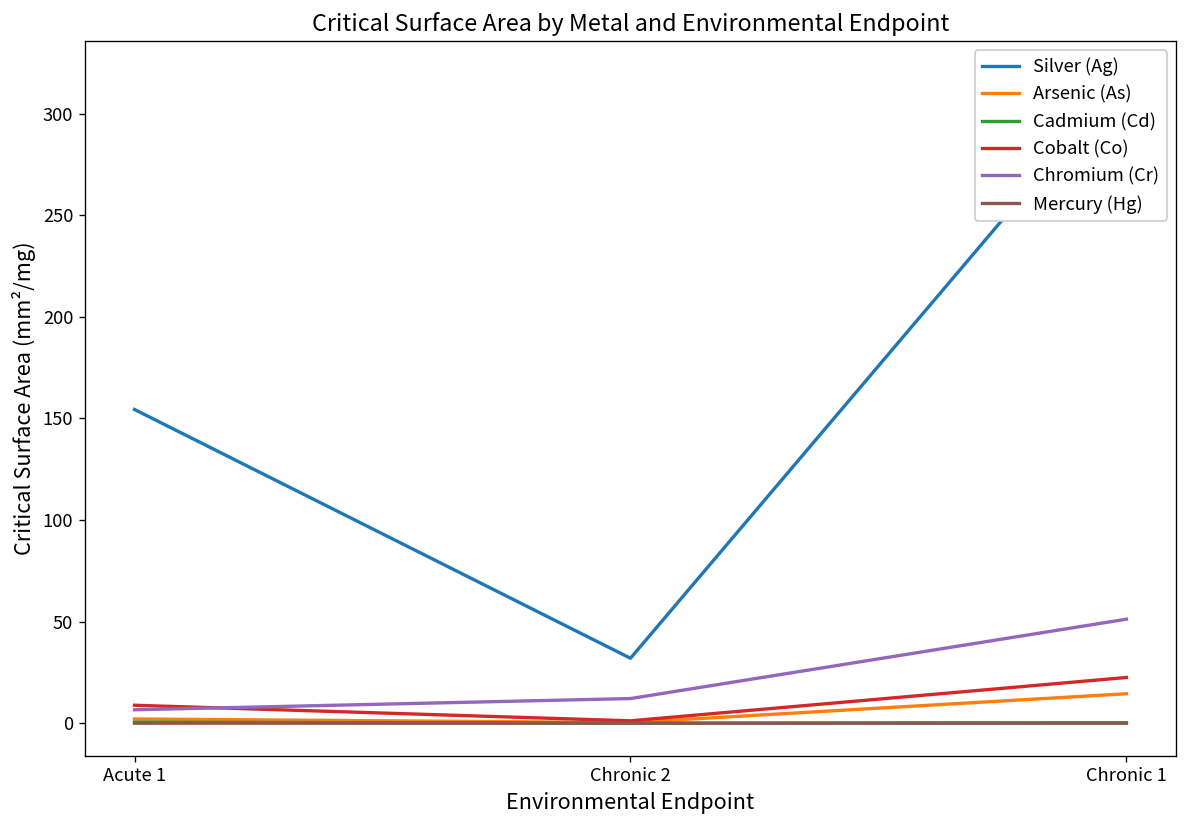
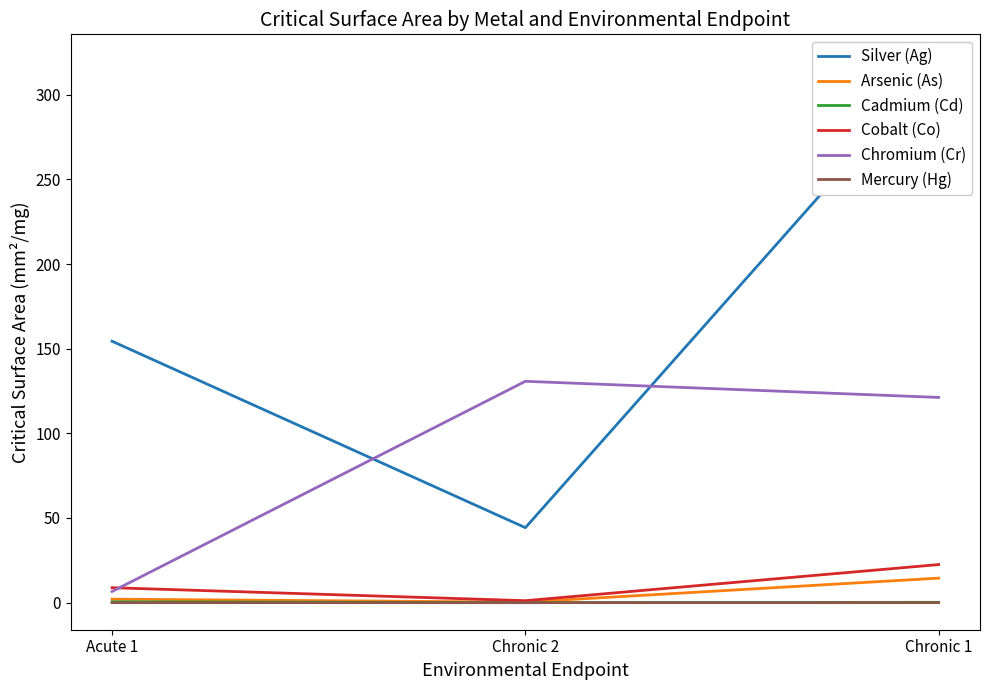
  {
    "Silver (Ag)": {
      "Acute 1": 154,
-     "Chronic 2": 32
+     "Chronic 2": 44
    },
    "Arsenic (As)": {
      "Acute 1": 2,
      "Chronic 1": 14
    },
    "Cobalt (Co)": {
      "Acute 1": 9,
      "Chronic 1": 23
    },
    "Chromium (Cr)": {
      "Acute 1": 7,
-     "Chronic 2": 12,
-     "Chronic 1": 51
+     "Chronic 2": 131,
+     "Chronic 1": 121
    }
  }
